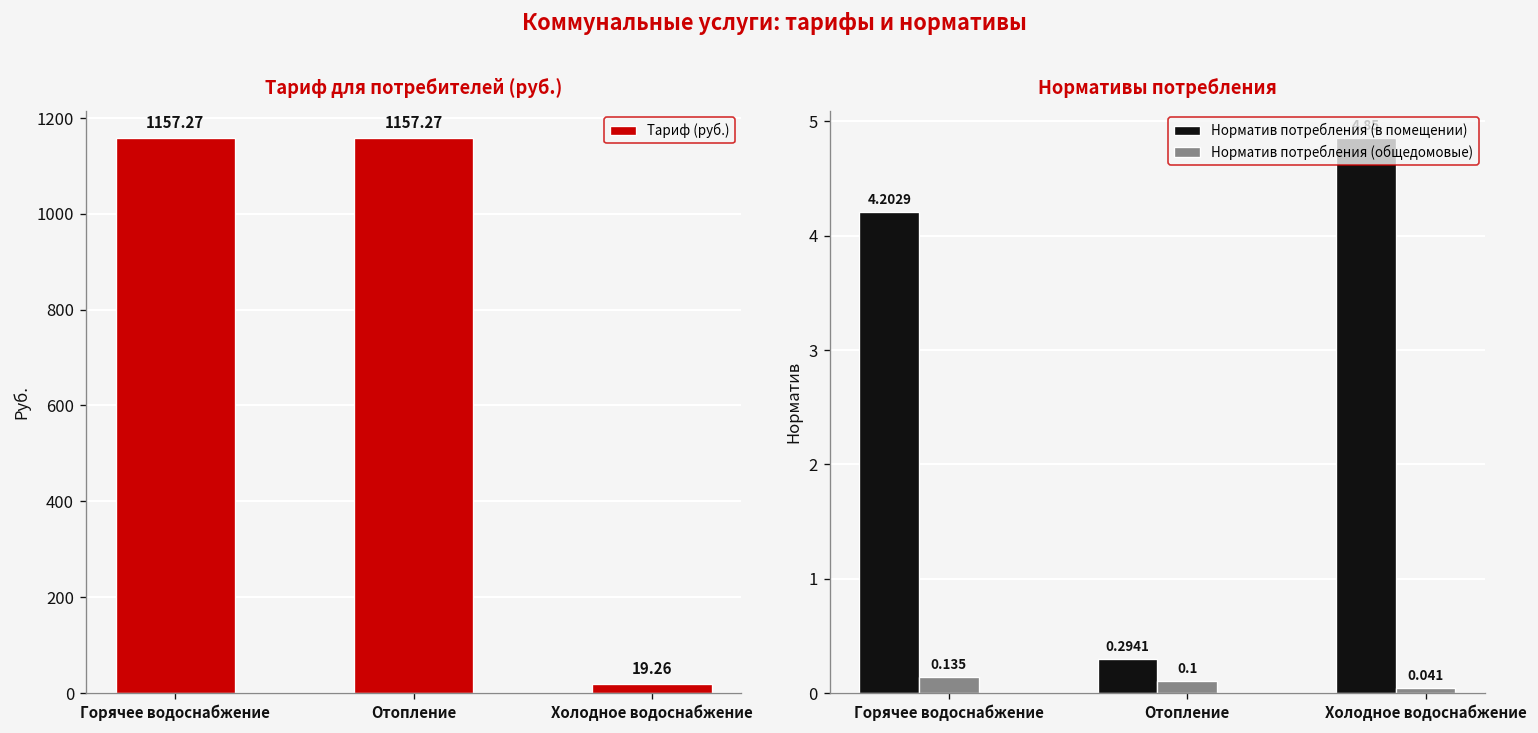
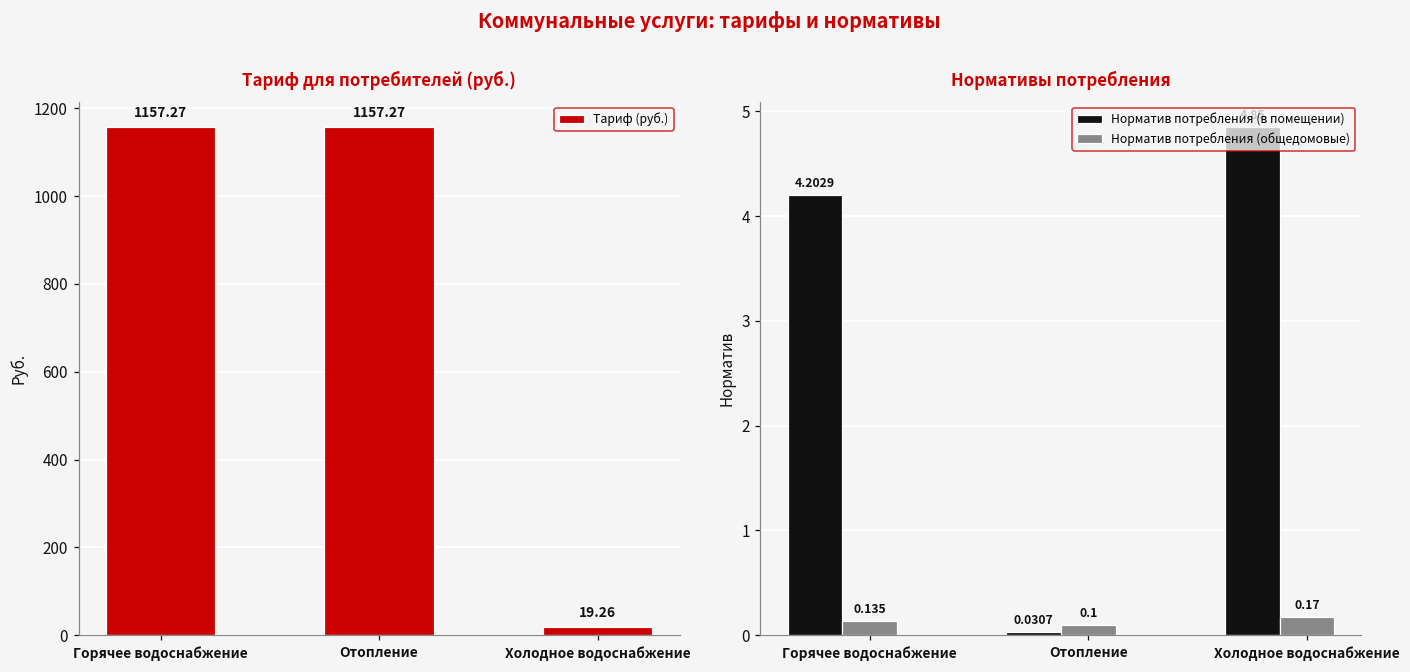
  {
    "Тариф для потребителей (руб.)": {
      "Горячее водоснабжение": 1157.27,
      "Отопление": 1157.27,
      "Холодное водоснабжение": 19.26
    },
    "Нормативы потребления": {
      "Норматив потребления (в помещении)": {
        "Горячее водоснабжение": 4.2029,
-       "Отопление": 0.2941
+       "Отопление": 0.0307
      },
      "Норматив потребления (общедомовые)": {
        "Горячее водоснабжение": 0.135,
        "Отопление": 0.1,
-       "Холодное водоснабжение": 0.041
+       "Холодное водоснабжение": 0.17
      }
    }
  }
